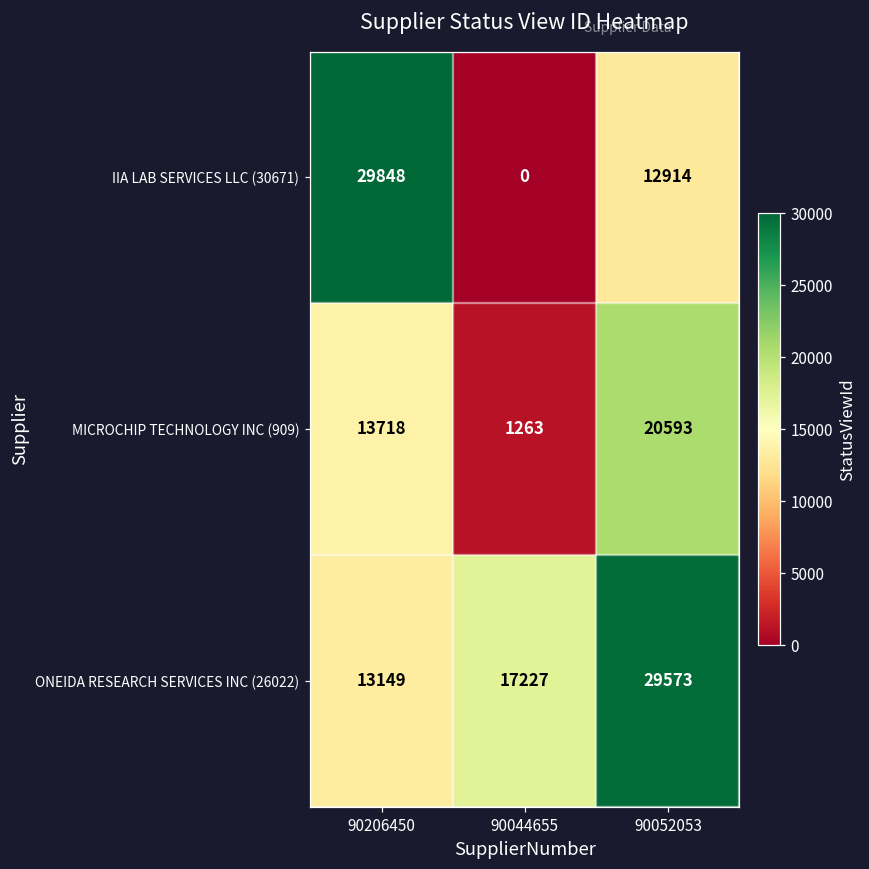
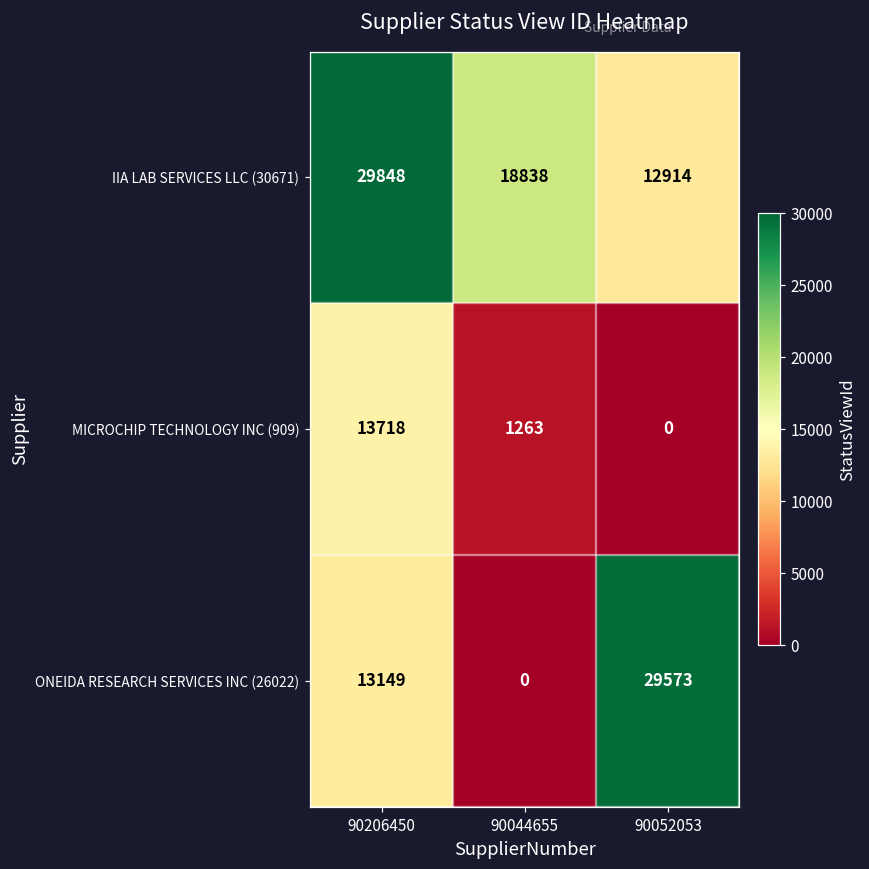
  {
    "IIA LAB SERVICES LLC (30671)": {
      "90206450": 29848,
-     "90044655": 0,
+     "90044655": 18838,
      "90052053": 12914
    },
    "MICROCHIP TECHNOLOGY INC (909)": {
      "90206450": 13718,
      "90044655": 1263,
-     "90052053": 20593
+     "90052053": 0
    },
    "ONEIDA RESEARCH SERVICES INC (26022)": {
      "90206450": 13149,
-     "90044655": 17227,
+     "90044655": 0,
      "90052053": 29573
    }
  }
